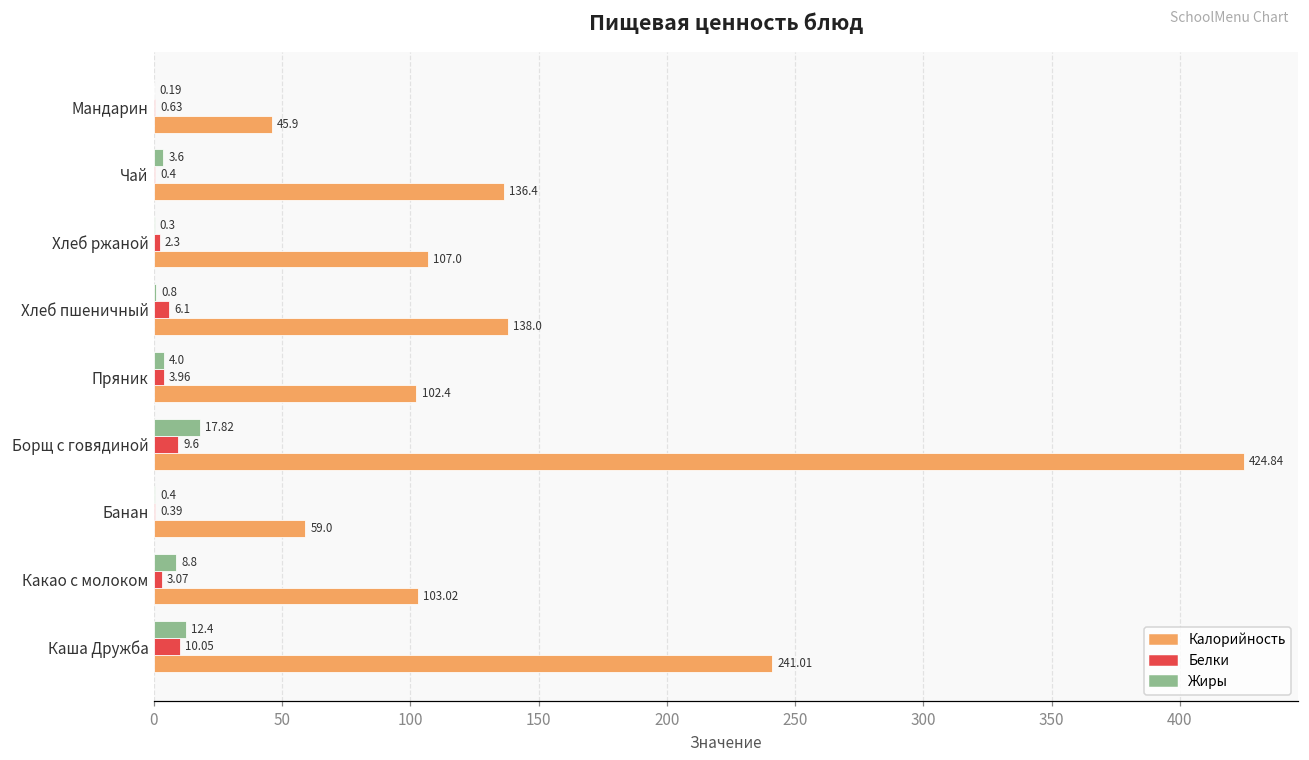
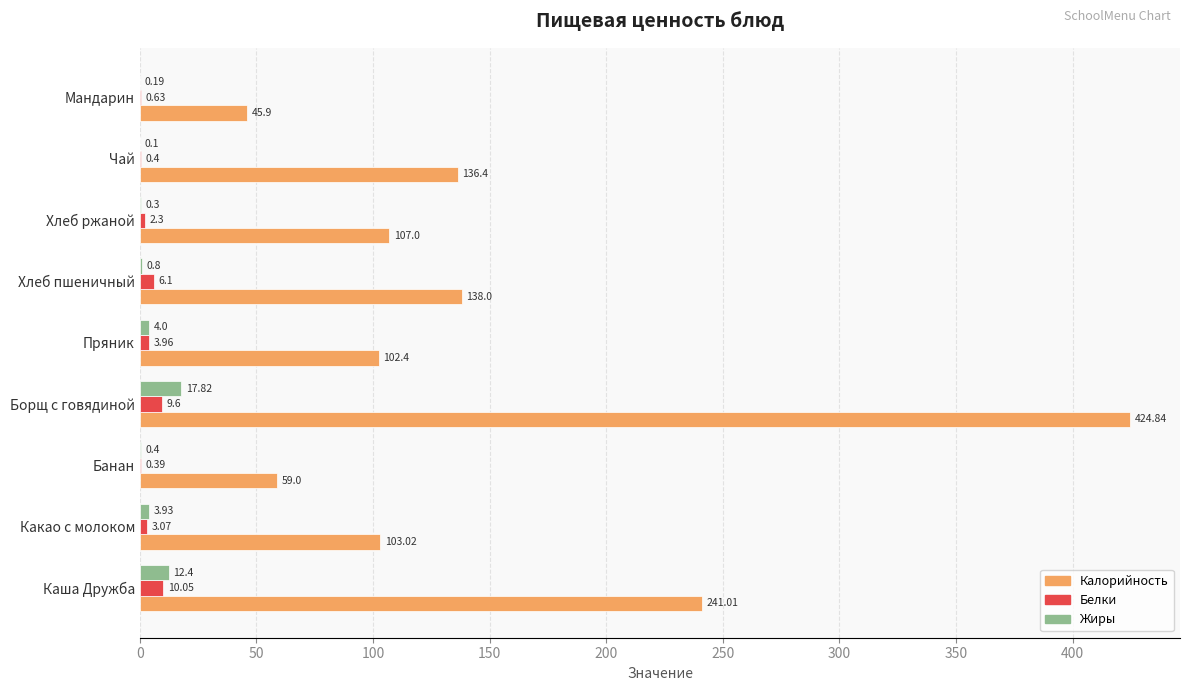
  {
    "Калорийность": {
      "Мандарин": 45.9,
      "Чай": 136.4,
      "Хлеб ржаной": 107.0,
      "Хлеб пшеничный": 138.0,
      "Пряник": 102.4,
      "Борщ с говядиной": 424.84,
      "Банан": 59.0,
      "Какао с молоком": 103.02,
      "Каша Дружба": 241.01
    },
    "Белки": {
      "Мандарин": 0.63,
      "Чай": 0.4,
      "Хлеб ржаной": 2.3,
      "Хлеб пшеничный": 6.1,
      "Пряник": 3.96,
      "Борщ с говядиной": 9.6,
      "Банан": 0.39,
      "Какао с молоком": 3.07,
      "Каша Дружба": 10.05
    },
    "Жиры": {
      "Мандарин": 0.19,
-     "Чай": 3.6,
+     "Чай": 0.1,
      "Хлеб ржаной": 0.3,
      "Хлеб пшеничный": 0.8,
      "Пряник": 4.0,
      "Борщ с говядиной": 17.82,
      "Банан": 0.4,
-     "Какао с молоком": 8.8,
+     "Какао с молоком": 3.93,
      "Каша Дружба": 12.4
    }
  }
